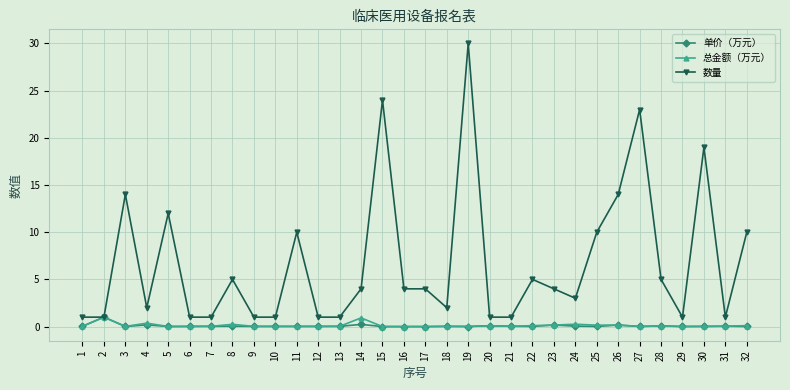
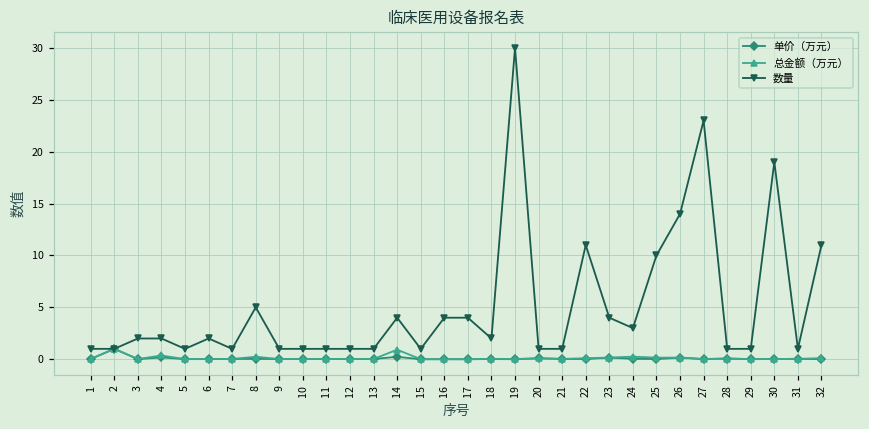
  {
    "数量": {
      "1": 1,
-     "3": 14,
+     "3": 2,
      "4": 2,
-     "5": 12,
-     "6": 1,
+     "5": 1,
+     "6": 2,
      "7": 1,
      "8": 5,
      "9": 1,
      "10": 1,
-     "11": 10,
+     "11": 1,
      "12": 1,
      "13": 1,
      "14": 4,
-     "15": 24,
+     "15": 1,
      "16": 4,
      "17": 4,
      "18": 2,
      "19": 30,
      "20": 1,
      "21": 1,
-     "22": 5,
+     "22": 11,
      "23": 4,
      "24": 3,
      "25": 10,
      "26": 14,
      "27": 23,
-     "28": 5,
+     "28": 1,
      "29": 1,
      "30": 19,
      "31": 1,
-     "32": 10
+     "32": 11
    }
  }
